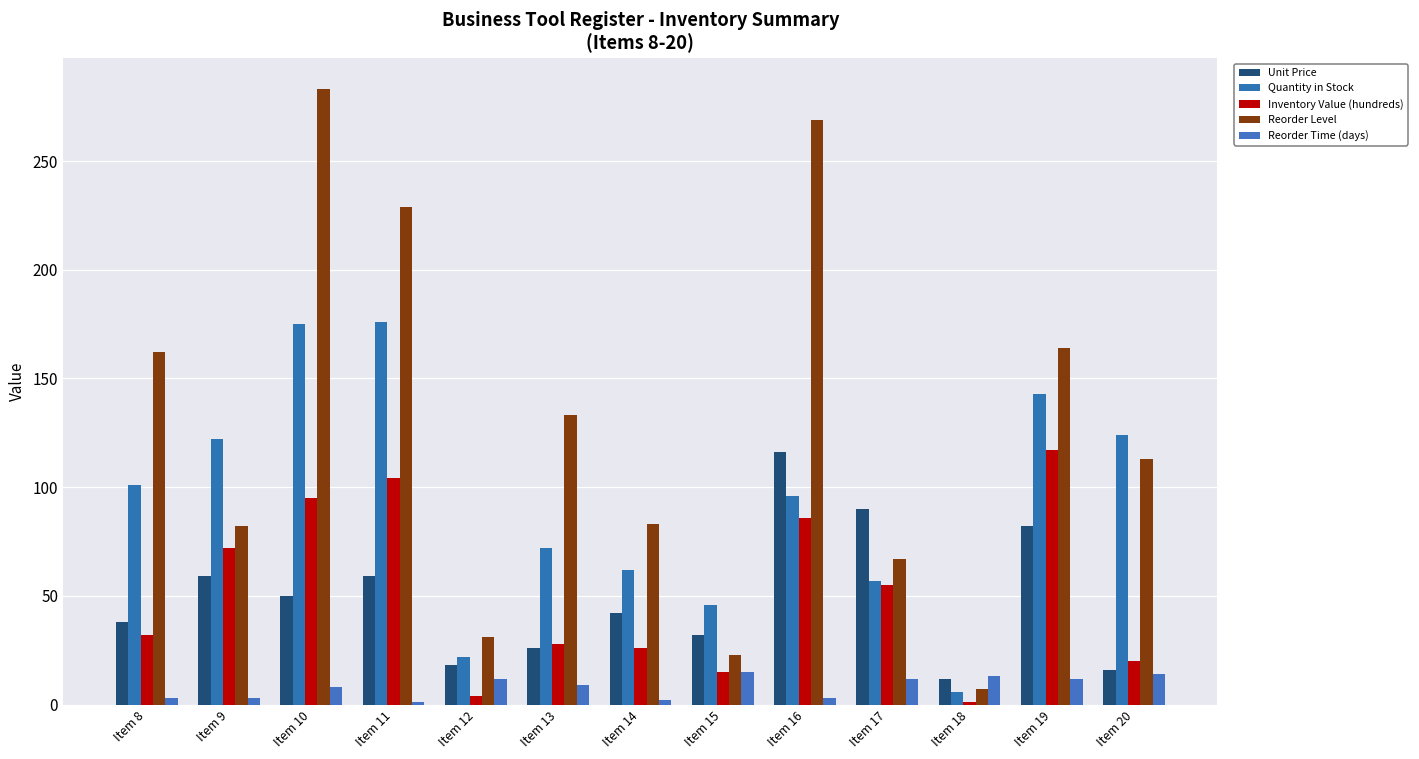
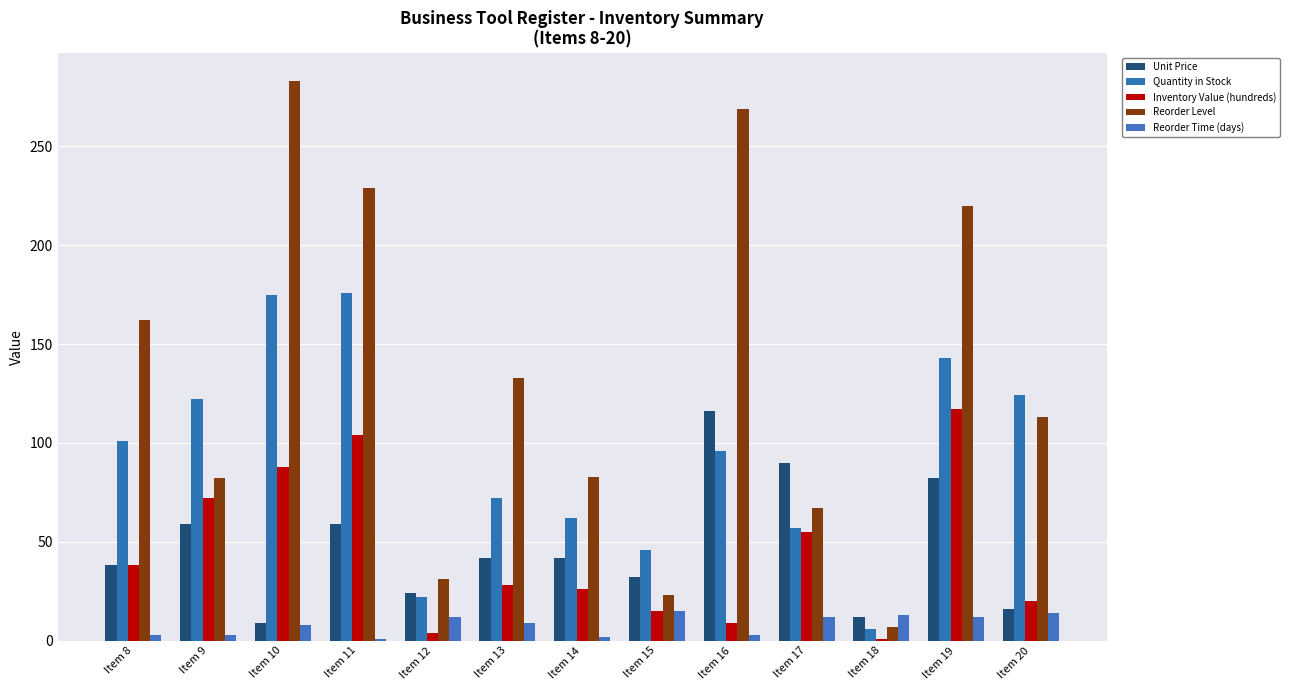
  {
    "Unit Price": {
      "Item 8": 38,
      "Item 9": 59,
-     "Item 10": 50,
+     "Item 10": 9,
      "Item 11": 59,
-     "Item 12": 18,
-     "Item 13": 26,
+     "Item 12": 24,
+     "Item 13": 42,
      "Item 14": 42,
      "Item 15": 32,
      "Item 16": 116,
      "Item 17": 90,
      "Item 18": 12,
      "Item 19": 82,
      "Item 20": 16
    },
    "Inventory Value (hundreds)": {
-     "Item 8": 32,
+     "Item 8": 38,
      "Item 9": 72,
-     "Item 10": 95,
+     "Item 10": 88,
      "Item 11": 104,
      "Item 12": 4,
      "Item 13": 28,
      "Item 14": 26,
      "Item 15": 15,
-     "Item 16": 86,
+     "Item 16": 9,
      "Item 17": 55,
      "Item 19": 117,
      "Item 20": 20
    },
    "Reorder Level": {
      "Item 8": 162,
      "Item 9": 82,
      "Item 10": 283,
      "Item 11": 229,
      "Item 12": 31,
      "Item 13": 133,
      "Item 14": 83,
      "Item 15": 23,
      "Item 16": 269,
      "Item 17": 67,
      "Item 18": 7,
-     "Item 19": 164,
+     "Item 19": 220,
      "Item 20": 113
    }
  }
